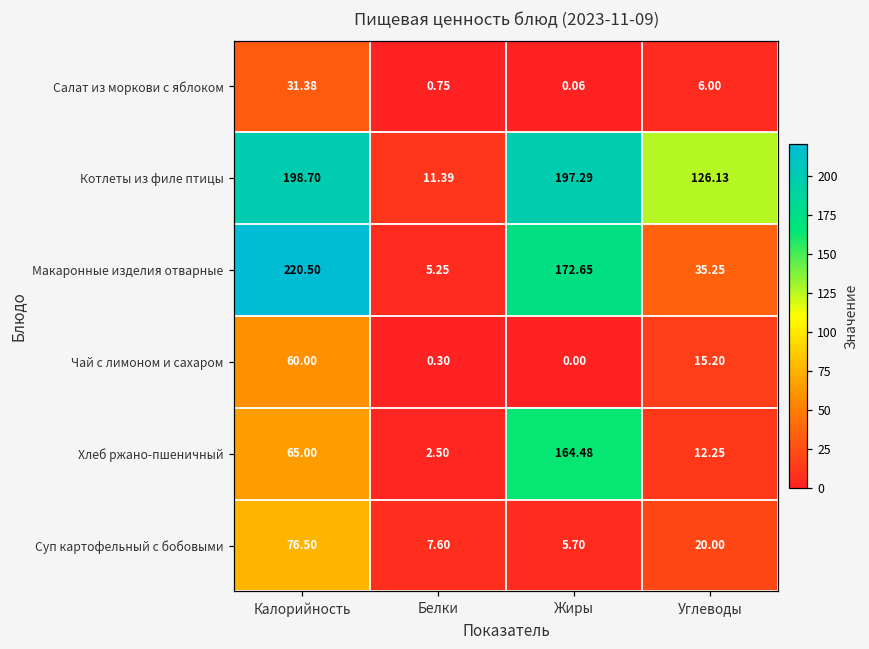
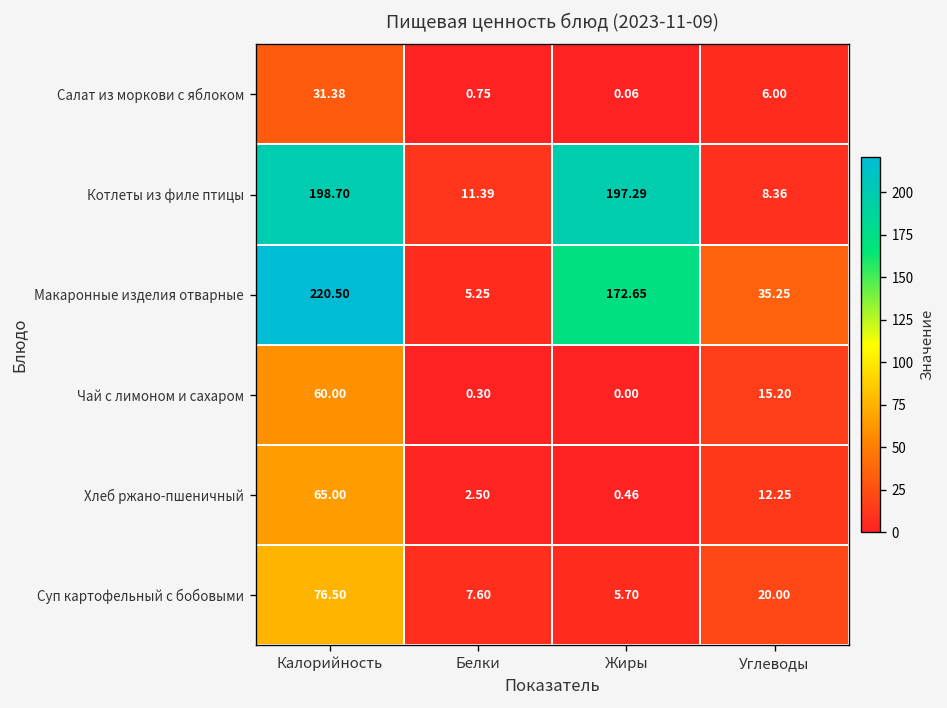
  {
    "Салат из моркови с яблоком": {
      "Калорийность": 31.38,
      "Белки": 0.75,
      "Жиры": 0.06,
      "Углеводы": 6.00
    },
    "Котлеты из филе птицы": {
      "Калорийность": 198.70,
      "Белки": 11.39,
      "Жиры": 197.29,
-     "Углеводы": 126.13
+     "Углеводы": 8.36
    },
    "Макаронные изделия отварные": {
      "Калорийность": 220.50,
      "Белки": 5.25,
      "Жиры": 172.65,
      "Углеводы": 35.25
    },
    "Чай с лимоном и сахаром": {
      "Калорийность": 60.00,
      "Белки": 0.30,
      "Жиры": 0.00,
      "Углеводы": 15.20
    },
    "Хлеб ржано-пшеничный": {
      "Калорийность": 65.00,
      "Белки": 2.50,
-     "Жиры": 164.48,
+     "Жиры": 0.46,
      "Углеводы": 12.25
    },
    "Суп картофельный с бобовыми": {
      "Калорийность": 76.50,
      "Белки": 7.60,
      "Жиры": 5.70,
      "Углеводы": 20.00
    }
  }
